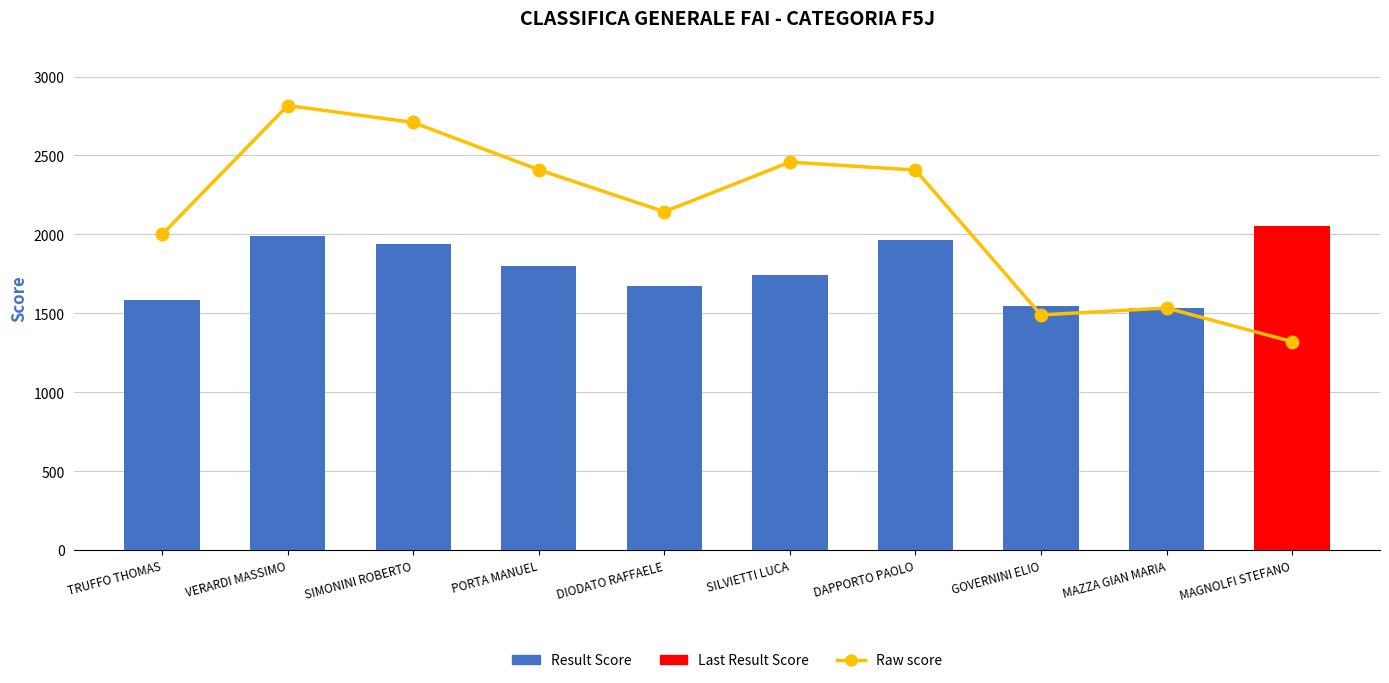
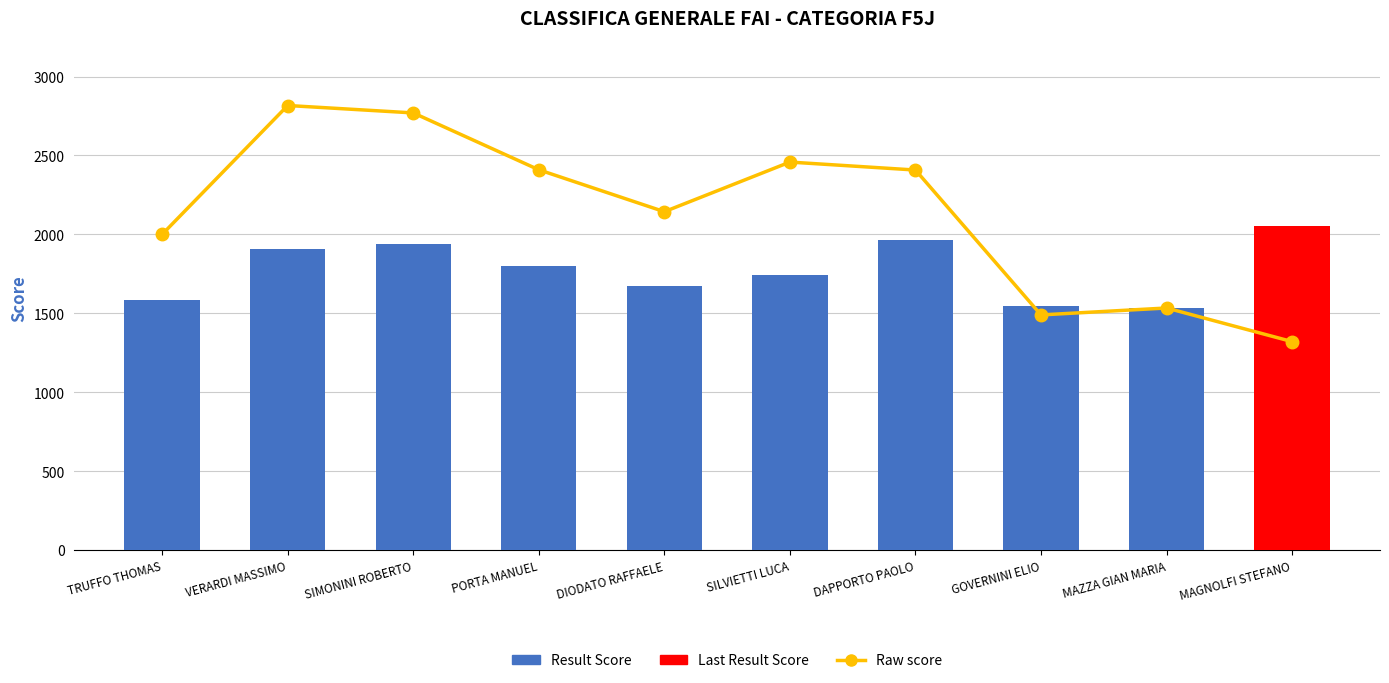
  {
    "Raw score": {
      "TRUFFO THOMAS": 2000,
      "VERARDI MASSIMO": 2820,
-     "SIMONINI ROBERTO": 2710,
+     "SIMONINI ROBERTO": 2770,
      "PORTA MANUEL": 2410,
      "DIODATO RAFFAELE": 2140,
      "SILVIETTI LUCA": 2460,
      "DAPPORTO PAOLO": 2410,
      "GOVERNINI ELIO": 1490,
      "MAZZA GIAN MARIA": 1530,
      "MAGNOLFI STEFANO": 1320
    },
    "Result Score": {
      "TRUFFO THOMAS": 1590,
-     "VERARDI MASSIMO": 1990,
+     "VERARDI MASSIMO": 1910,
      "SIMONINI ROBERTO": 1940,
      "PORTA MANUEL": 1800,
      "DIODATO RAFFAELE": 1670,
      "SILVIETTI LUCA": 1740,
      "DAPPORTO PAOLO": 1960,
      "GOVERNINI ELIO": 1540,
      "MAZZA GIAN MARIA": 1530,
      "MAGNOLFI STEFANO": 2050
    }
  }
